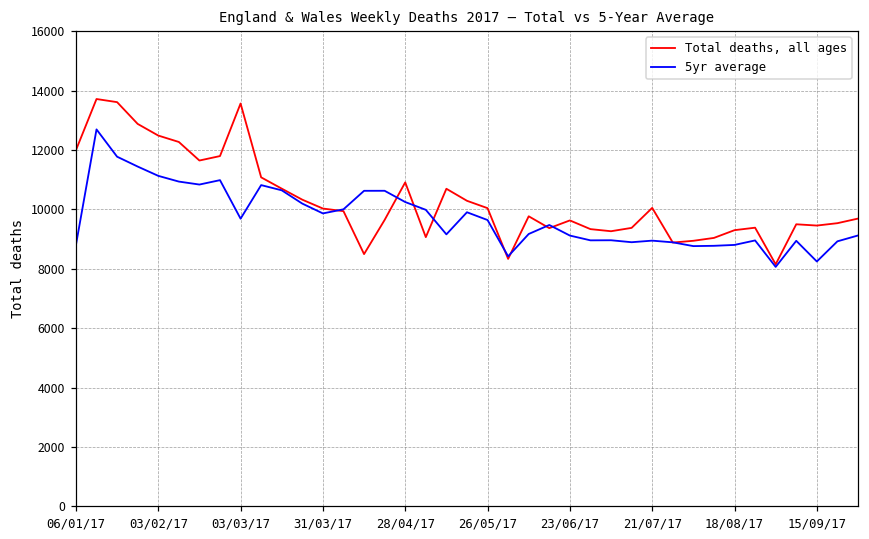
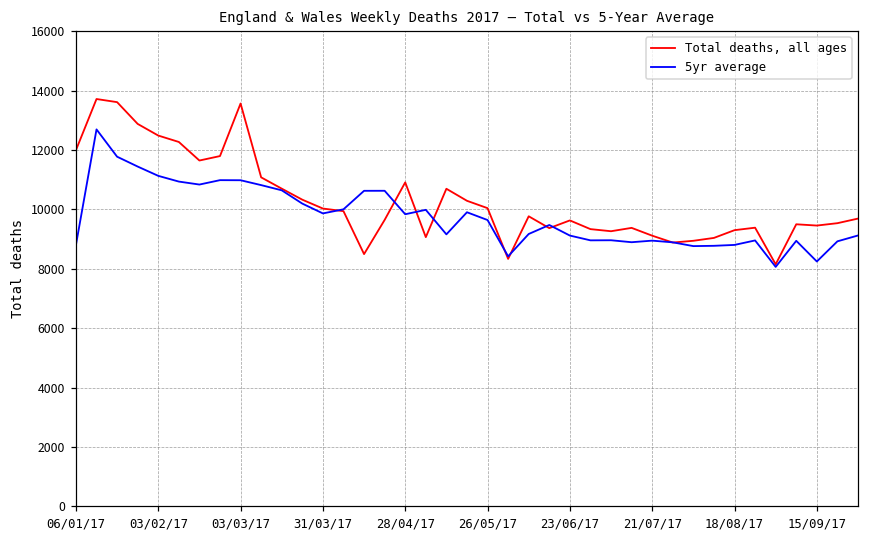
  {
    "Total deaths, all ages": {
      "06/01/17": 12000,
      "03/02/17": 12500,
      "03/03/17": 13600,
      "31/03/17": 10000,
      "28/04/17": 10900,
      "26/05/17": 10000,
      "23/06/17": 9600,
-     "21/07/17": 10000,
+     "21/07/17": 9100,
      "18/08/17": 9300,
      "15/09/17": 9500
    },
    "5yr average": {
      "06/01/17": 8800,
      "03/02/17": 11100,
-     "03/03/17": 9700,
+     "03/03/17": 11000,
      "31/03/17": 9900,
-     "28/04/17": 10200,
+     "28/04/17": 9800,
      "26/05/17": 9600,
      "23/06/17": 9100,
      "21/07/17": 8900,
      "18/08/17": 8800,
      "15/09/17": 8200
    }
  }
